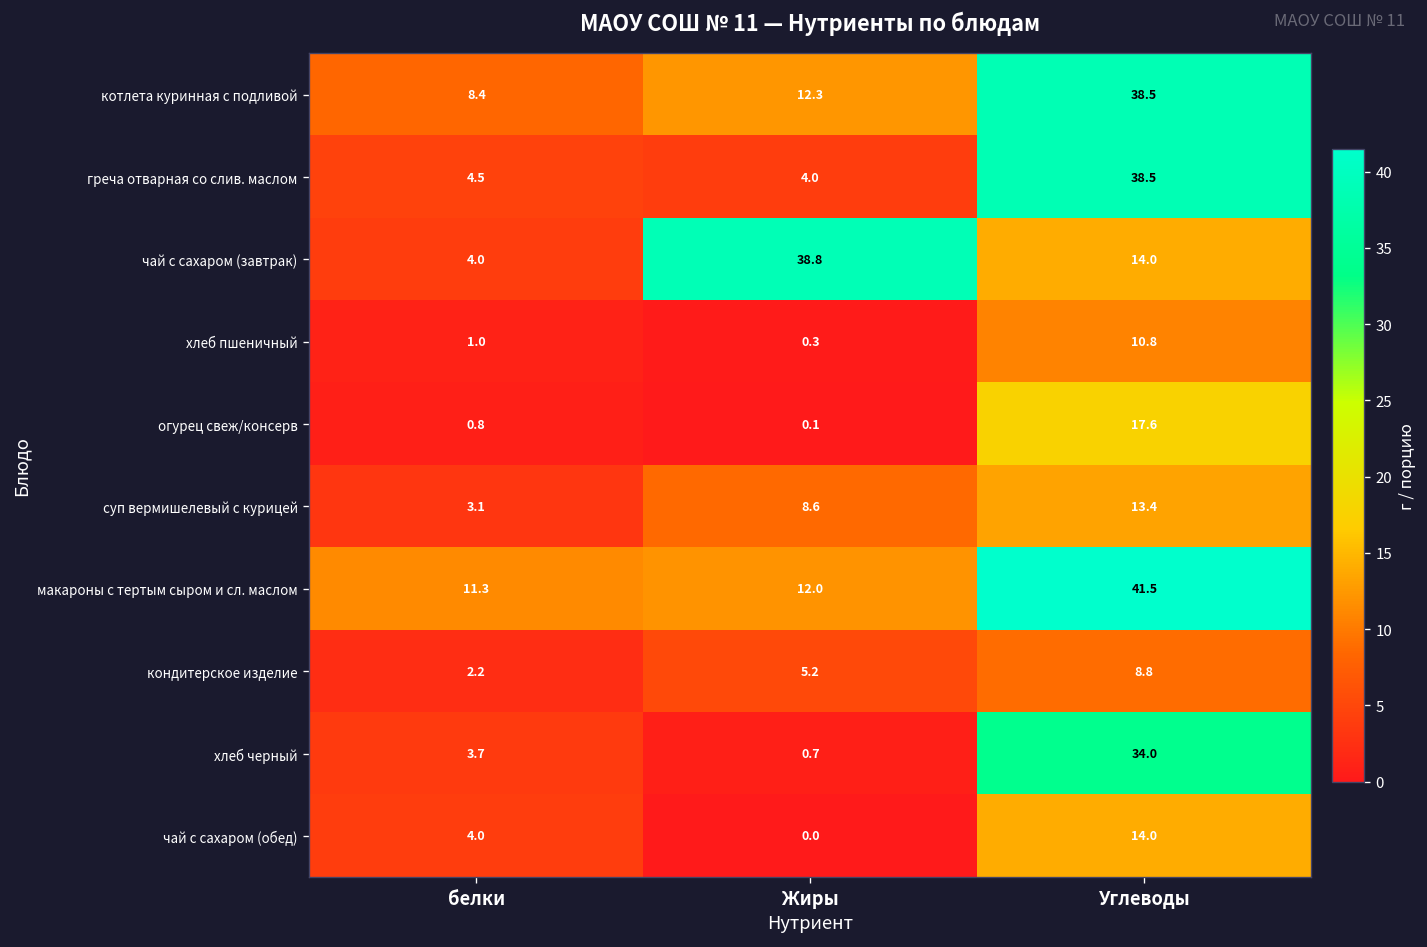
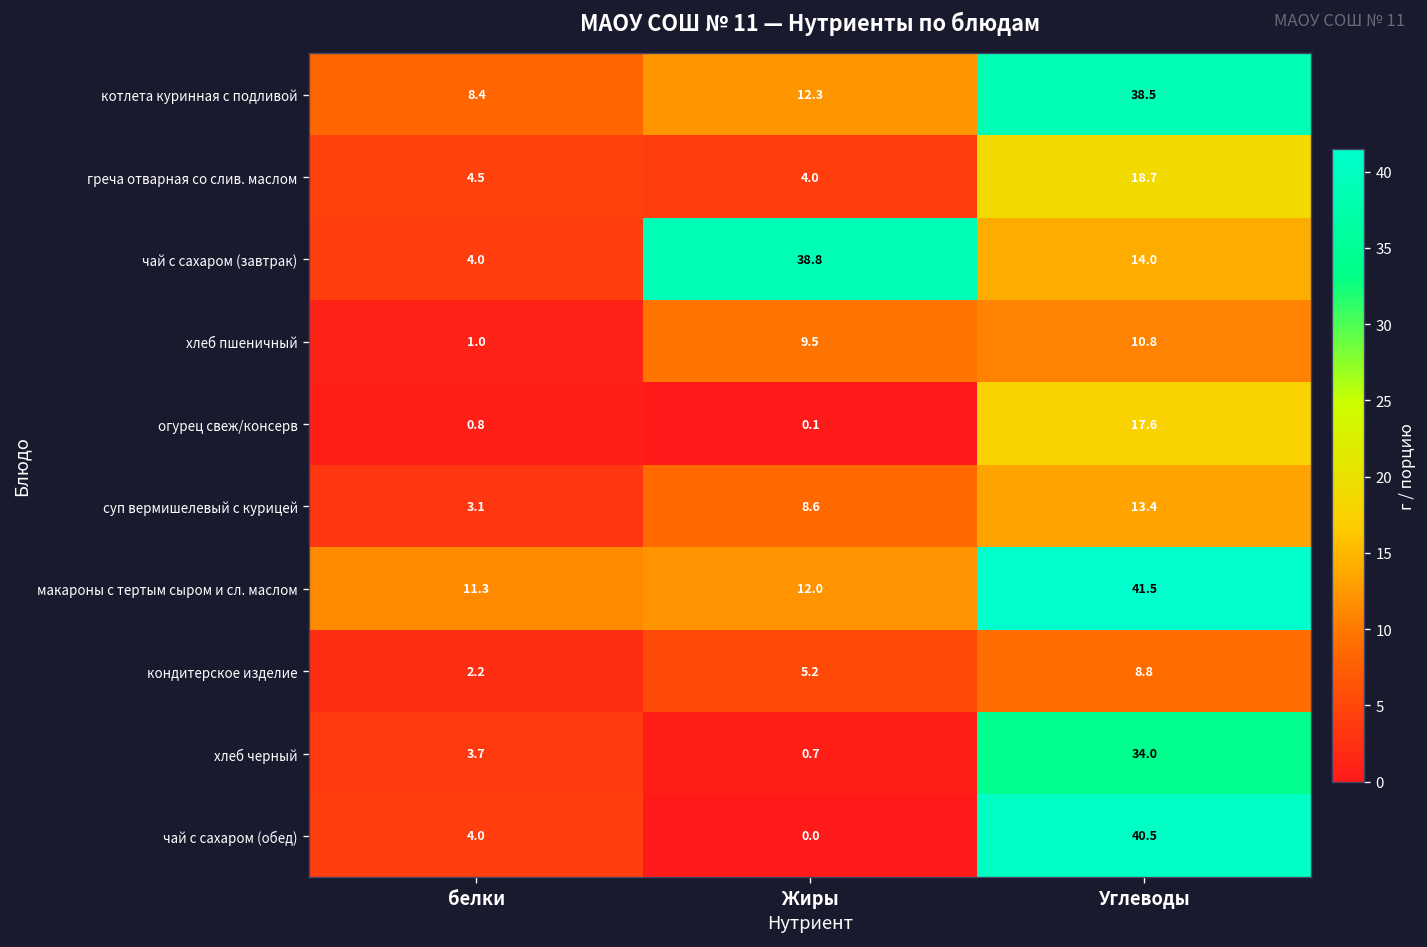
  {
    "котлета куринная с подливой": {
      "белки": 8.4,
      "Жиры": 12.3,
      "Углеводы": 38.5
    },
    "греча отварная со слив. маслом": {
      "белки": 4.5,
      "Жиры": 4.0,
-     "Углеводы": 38.5
+     "Углеводы": 18.7
    },
    "чай с сахаром (завтрак)": {
      "белки": 4.0,
      "Жиры": 38.8,
      "Углеводы": 14.0
    },
    "хлеб пшеничный": {
      "белки": 1.0,
-     "Жиры": 0.3,
+     "Жиры": 9.5,
      "Углеводы": 10.8
    },
    "огурец свеж/консерв": {
      "белки": 0.8,
      "Жиры": 0.1,
      "Углеводы": 17.6
    },
    "суп вермишелевый с курицей": {
      "белки": 3.1,
      "Жиры": 8.6,
      "Углеводы": 13.4
    },
    "макароны с тертым сыром и сл. маслом": {
      "белки": 11.3,
      "Жиры": 12.0,
      "Углеводы": 41.5
    },
    "кондитерское изделие": {
      "белки": 2.2,
      "Жиры": 5.2,
      "Углеводы": 8.8
    },
    "хлеб черный": {
      "белки": 3.7,
      "Жиры": 0.7,
      "Углеводы": 34.0
    },
    "чай с сахаром (обед)": {
      "белки": 4.0,
      "Жиры": 0.0,
-     "Углеводы": 14.0
+     "Углеводы": 40.5
    }
  }
